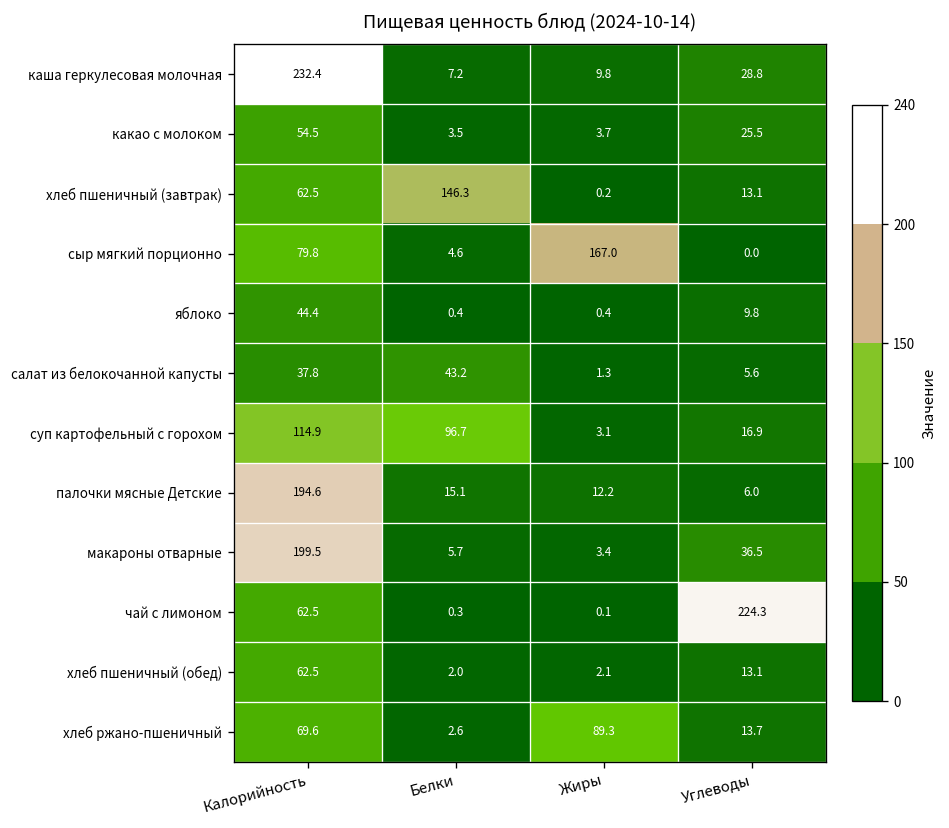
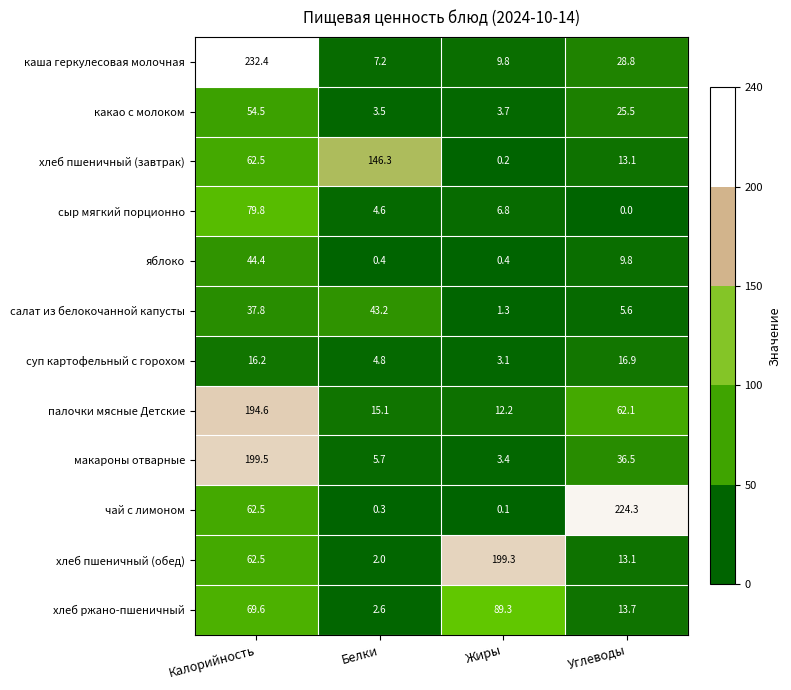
  {
    "каша геркулесовая молочная": {
      "Калорийность": 232.4,
      "Белки": 7.2,
      "Жиры": 9.8,
      "Углеводы": 28.8
    },
    "какао с молоком": {
      "Калорийность": 54.5,
      "Белки": 3.5,
      "Жиры": 3.7,
      "Углеводы": 25.5
    },
    "хлеб пшеничный (завтрак)": {
      "Калорийность": 62.5,
      "Белки": 146.3,
      "Жиры": 0.2,
      "Углеводы": 13.1
    },
    "сыр мягкий порционно": {
      "Калорийность": 79.8,
      "Белки": 4.6,
-     "Жиры": 167.0,
+     "Жиры": 6.8,
      "Углеводы": 0.0
    },
    "яблоко": {
      "Калорийность": 44.4,
      "Белки": 0.4,
      "Жиры": 0.4,
      "Углеводы": 9.8
    },
    "салат из белокочанной капусты": {
      "Калорийность": 37.8,
      "Белки": 43.2,
      "Жиры": 1.3,
      "Углеводы": 5.6
    },
    "суп картофельный с горохом": {
-     "Калорийность": 114.9,
-     "Белки": 96.7,
+     "Калорийность": 16.2,
+     "Белки": 4.8,
      "Жиры": 3.1,
      "Углеводы": 16.9
    },
    "палочки мясные Детские": {
      "Калорийность": 194.6,
      "Белки": 15.1,
      "Жиры": 12.2,
-     "Углеводы": 6.0
+     "Углеводы": 62.1
    },
    "макароны отварные": {
      "Калорийность": 199.5,
      "Белки": 5.7,
      "Жиры": 3.4,
      "Углеводы": 36.5
    },
    "чай с лимоном": {
      "Калорийность": 62.5,
      "Белки": 0.3,
      "Жиры": 0.1,
      "Углеводы": 224.3
    },
    "хлеб пшеничный (обед)": {
      "Калорийность": 62.5,
      "Белки": 2.0,
-     "Жиры": 2.1,
+     "Жиры": 199.3,
      "Углеводы": 13.1
    },
    "хлеб ржано-пшеничный": {
      "Калорийность": 69.6,
      "Белки": 2.6,
      "Жиры": 89.3,
      "Углеводы": 13.7
    }
  }
